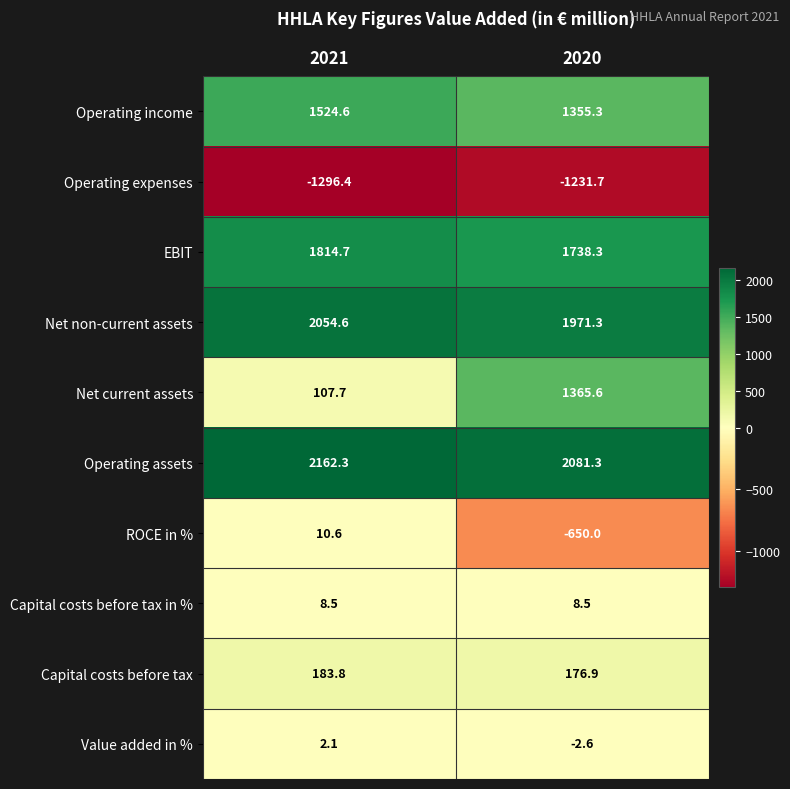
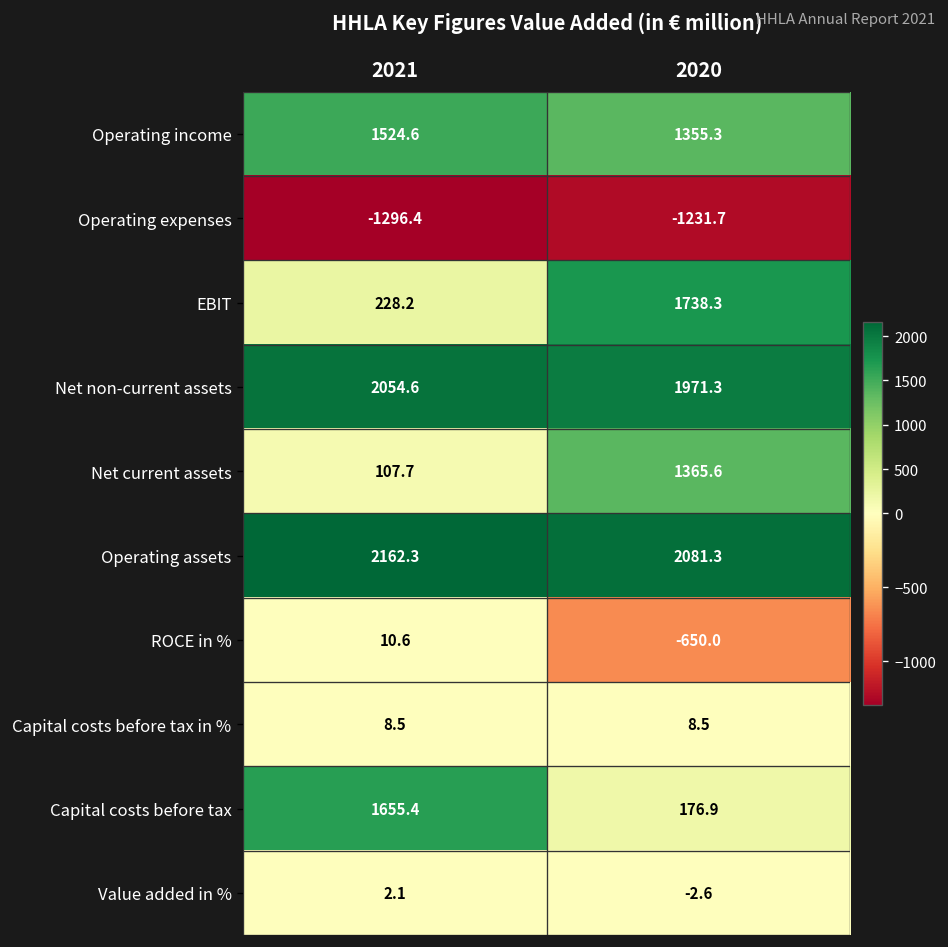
  {
    "Operating income": {
      "2021": 1524.6,
      "2020": 1355.3
    },
    "Operating expenses": {
      "2021": -1296.4,
      "2020": -1231.7
    },
    "EBIT": {
-     "2021": 1814.7,
+     "2021": 228.2,
      "2020": 1738.3
    },
    "Net non-current assets": {
      "2021": 2054.6,
      "2020": 1971.3
    },
    "Net current assets": {
      "2021": 107.7,
      "2020": 1365.6
    },
    "Operating assets": {
      "2021": 2162.3,
      "2020": 2081.3
    },
    "ROCE in %": {
      "2021": 10.6,
      "2020": -650.0
    },
    "Capital costs before tax in %": {
      "2021": 8.5,
      "2020": 8.5
    },
    "Capital costs before tax": {
-     "2021": 183.8,
+     "2021": 1655.4,
      "2020": 176.9
    },
    "Value added in %": {
      "2021": 2.1,
      "2020": -2.6
    }
  }
